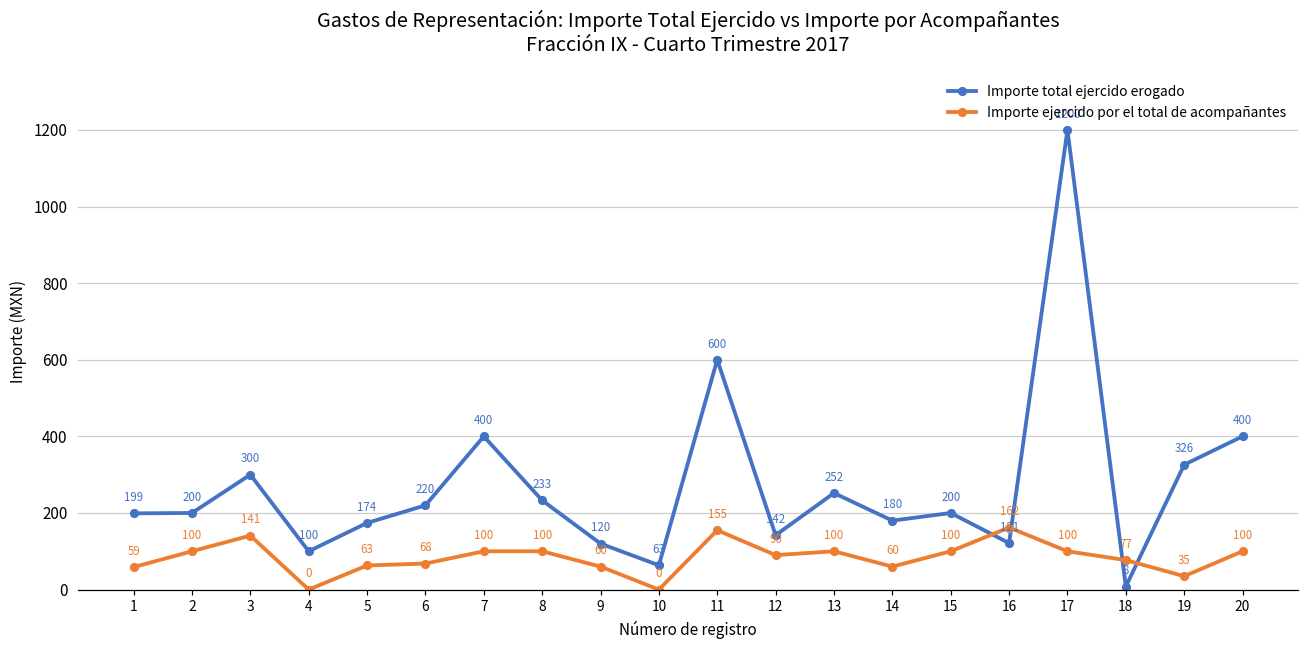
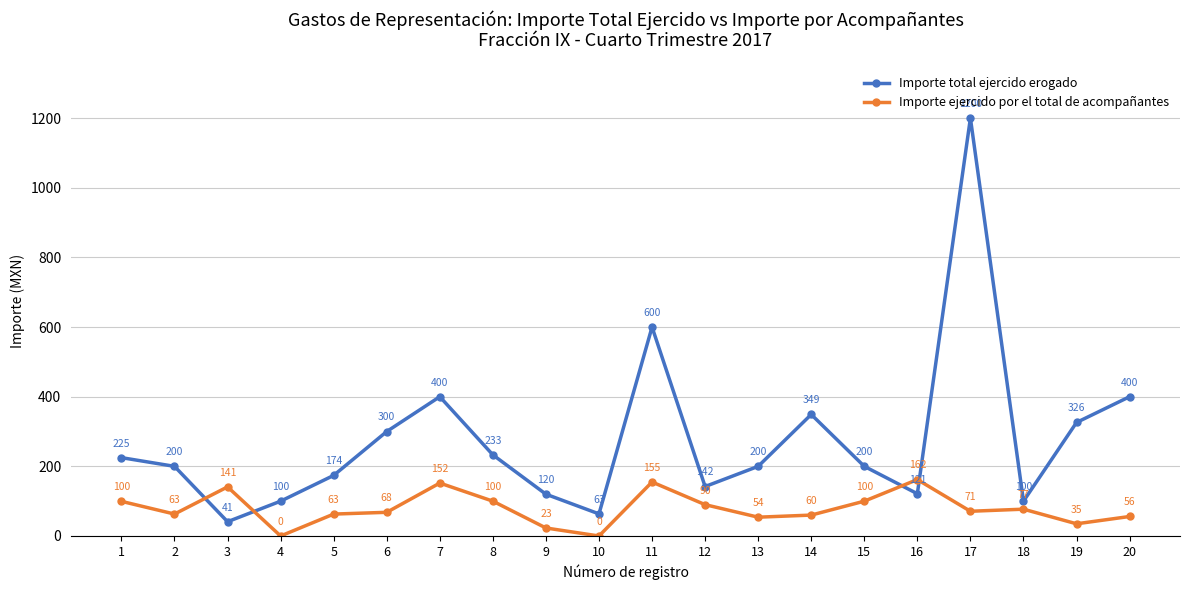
  {
    "Importe total ejercido erogado": {
-     "1": 199,
+     "1": 225,
      "2": 200,
-     "3": 300,
+     "3": 41,
      "4": 100,
      "5": 174,
-     "6": 220,
+     "6": 300,
      "7": 400,
      "8": 233,
      "9": 120,
      "10": 63,
      "11": 600,
      "12": 142,
-     "13": 252,
-     "14": 180,
+     "13": 200,
+     "14": 349,
      "15": 200,
      "17": 1200,
-     "18": 10,
+     "18": 100,
      "19": 326,
      "20": 400
    },
    "Importe ejercido por el total de acompañantes": {
-     "1": 59,
-     "2": 100,
+     "1": 100,
+     "2": 63,
      "3": 141,
      "4": 0,
      "5": 63,
      "6": 68,
-     "7": 100,
+     "7": 152,
      "8": 100,
-     "9": 60,
+     "9": 23,
      "10": 0,
      "11": 155,
-     "13": 100,
+     "13": 54,
      "14": 60,
      "15": 100,
      "16": 162,
-     "17": 100,
+     "17": 71,
      "18": 77,
      "19": 35,
-     "20": 100
+     "20": 56
    }
  }
